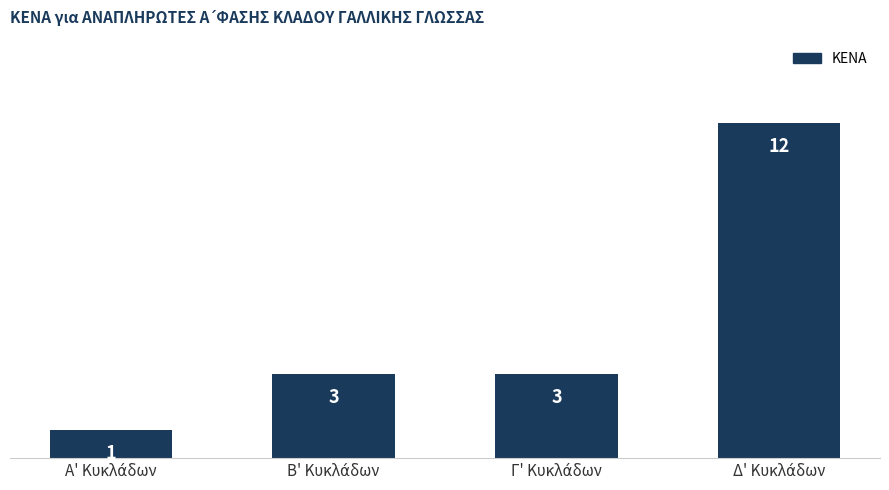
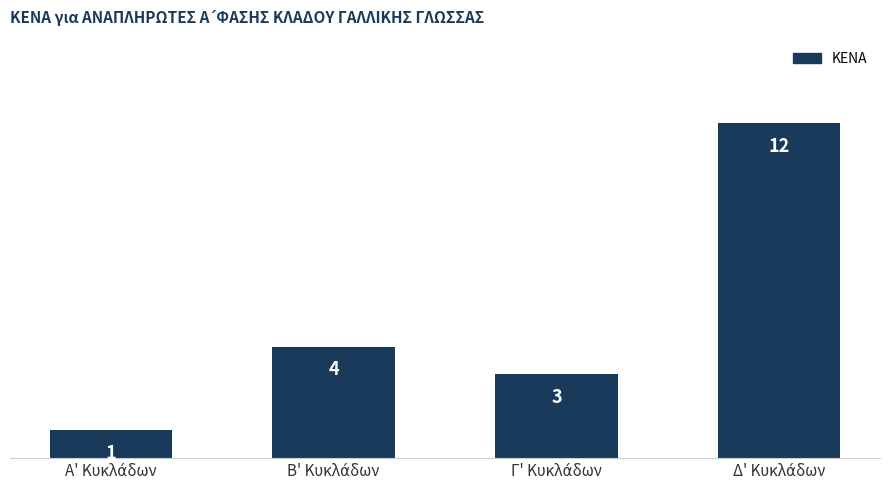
  {
    "Α' Κυκλάδων": 1,
-   "Β' Κυκλάδων": 3,
+   "Β' Κυκλάδων": 4,
    "Γ' Κυκλάδων": 3,
    "Δ' Κυκλάδων": 12
  }
